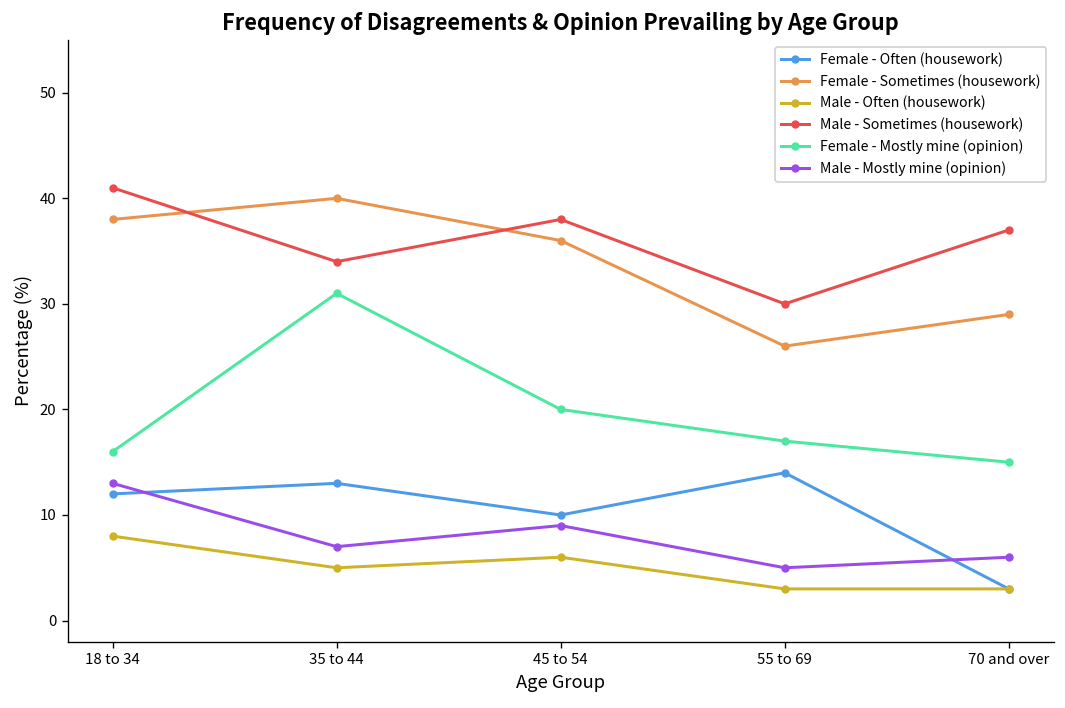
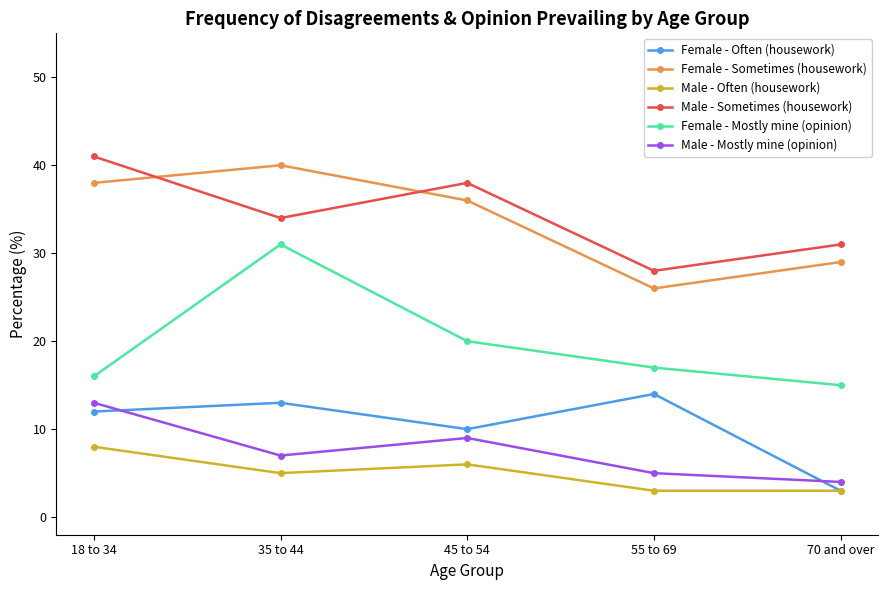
  {
    "Female - Often (housework)": {
      "18 to 34": 12,
      "35 to 44": 13,
      "45 to 54": 10,
      "55 to 69": 14
    },
    "Male - Sometimes (housework)": {
      "18 to 34": 41,
      "35 to 44": 34,
      "45 to 54": 38,
-     "55 to 69": 30,
-     "70 and over": 37
+     "55 to 69": 28,
+     "70 and over": 31
    },
    "Female - Mostly mine (opinion)": {
      "18 to 34": 16,
      "35 to 44": 31,
      "45 to 54": 20,
      "55 to 69": 17,
      "70 and over": 15
    },
    "Male - Mostly mine (opinion)": {
      "18 to 34": 13,
      "35 to 44": 7,
      "45 to 54": 9,
      "55 to 69": 5,
-     "70 and over": 6
+     "70 and over": 4
    }
  }
